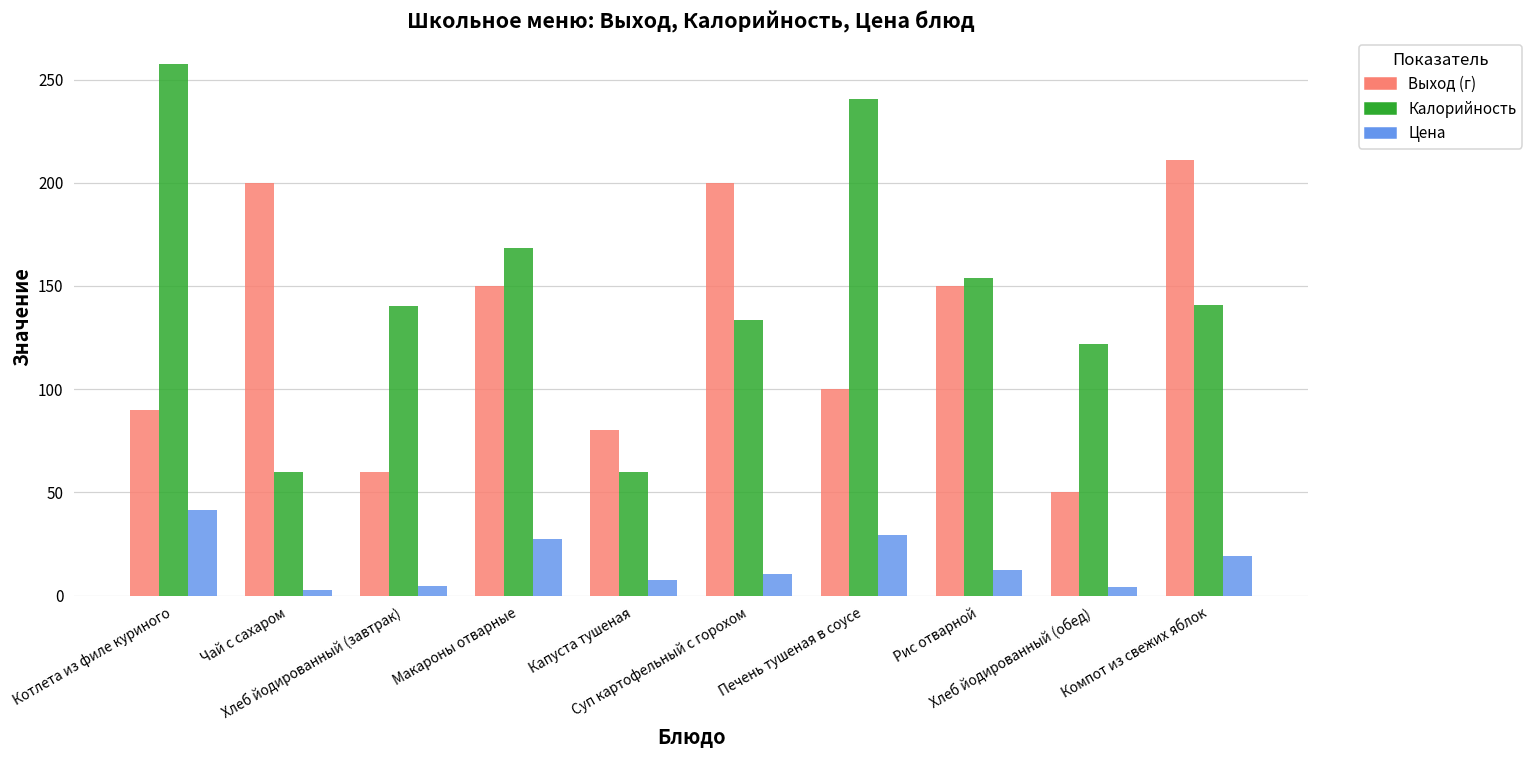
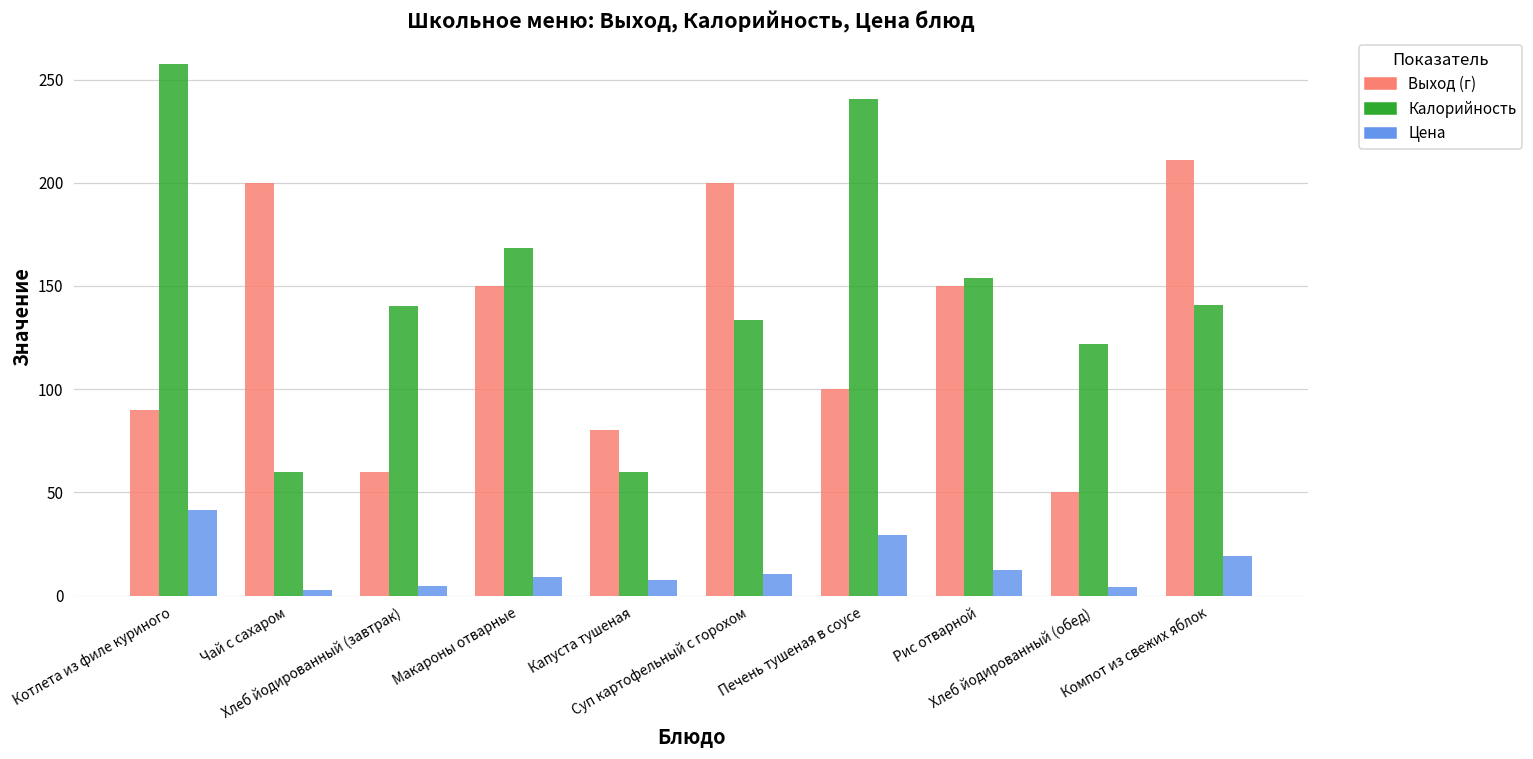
  {
    "Выход (г)": {
      "Котлета из филе куриного": 90,
      "Чай с сахаром": 200,
      "Хлеб йодированный (завтрак)": 60,
      "Макароны отварные": 150,
      "Капуста тушеная": 80,
      "Суп картофельный с горохом": 200,
      "Печень тушеная в соусе": 100,
      "Рис отварной": 150,
      "Хлеб йодированный (обед)": 50,
      "Компот из свежих яблок": 211
    },
    "Калорийность": {
      "Котлета из филе куриного": 257,
      "Чай с сахаром": 60,
      "Хлеб йодированный (завтрак)": 140,
      "Макароны отварные": 168,
      "Капуста тушеная": 60,
      "Суп картофельный с горохом": 134,
      "Печень тушеная в соусе": 241,
      "Рис отварной": 154,
      "Хлеб йодированный (обед)": 122,
      "Компот из свежих яблок": 141
    },
    "Цена": {
      "Котлета из филе куриного": 41,
      "Чай с сахаром": 3,
      "Хлеб йодированный (завтрак)": 5,
-     "Макароны отварные": 27,
+     "Макароны отварные": 9,
      "Капуста тушеная": 8,
      "Суп картофельный с горохом": 10,
      "Печень тушеная в соусе": 29,
      "Рис отварной": 12,
      "Хлеб йодированный (обед)": 4,
      "Компот из свежих яблок": 19
    }
  }
